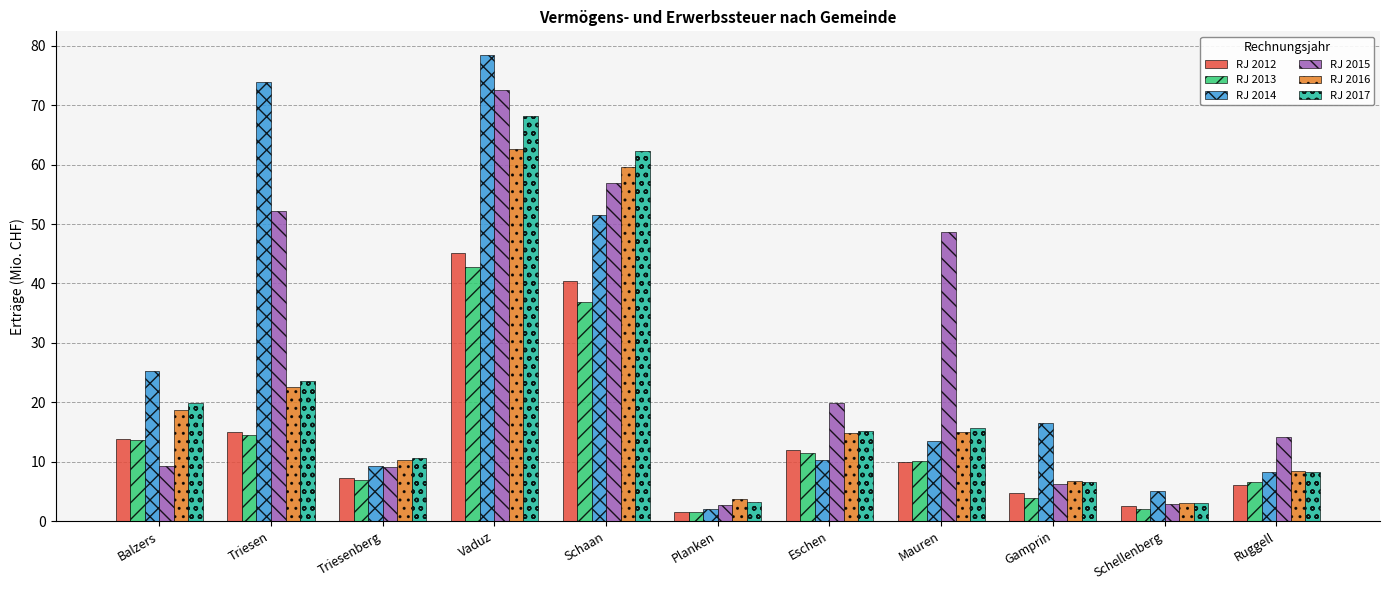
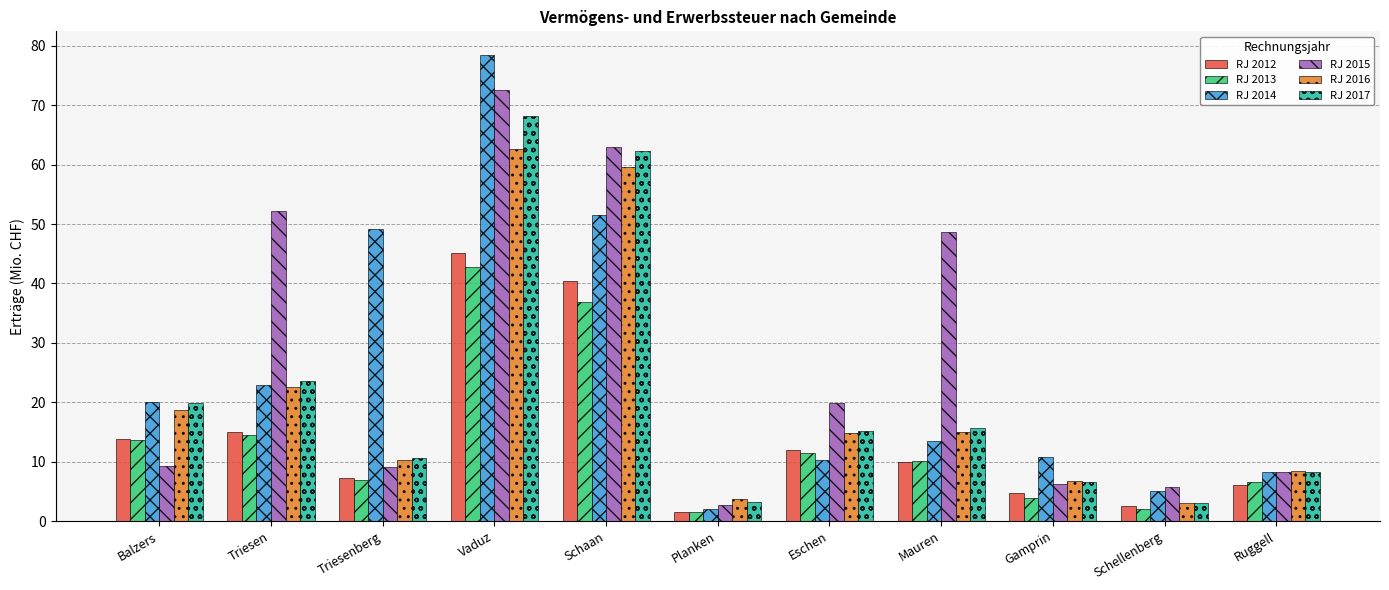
  {
    "RJ 2014": {
-     "Balzers": 25,
-     "Triesen": 74,
-     "Triesenberg": 9,
+     "Balzers": 20,
+     "Triesen": 23,
+     "Triesenberg": 49,
      "Vaduz": 79,
      "Schaan": 51,
      "Planken": 2,
      "Eschen": 10,
      "Mauren": 13,
-     "Gamprin": 16,
+     "Gamprin": 11,
      "Schellenberg": 5,
      "Ruggell": 8
    },
    "RJ 2015": {
      "Balzers": 9,
      "Triesen": 52,
      "Triesenberg": 9,
      "Vaduz": 73,
-     "Schaan": 57,
+     "Schaan": 63,
      "Planken": 3,
      "Eschen": 20,
      "Mauren": 49,
      "Gamprin": 6,
-     "Schellenberg": 3,
-     "Ruggell": 14
+     "Schellenberg": 6,
+     "Ruggell": 8
    }
  }
